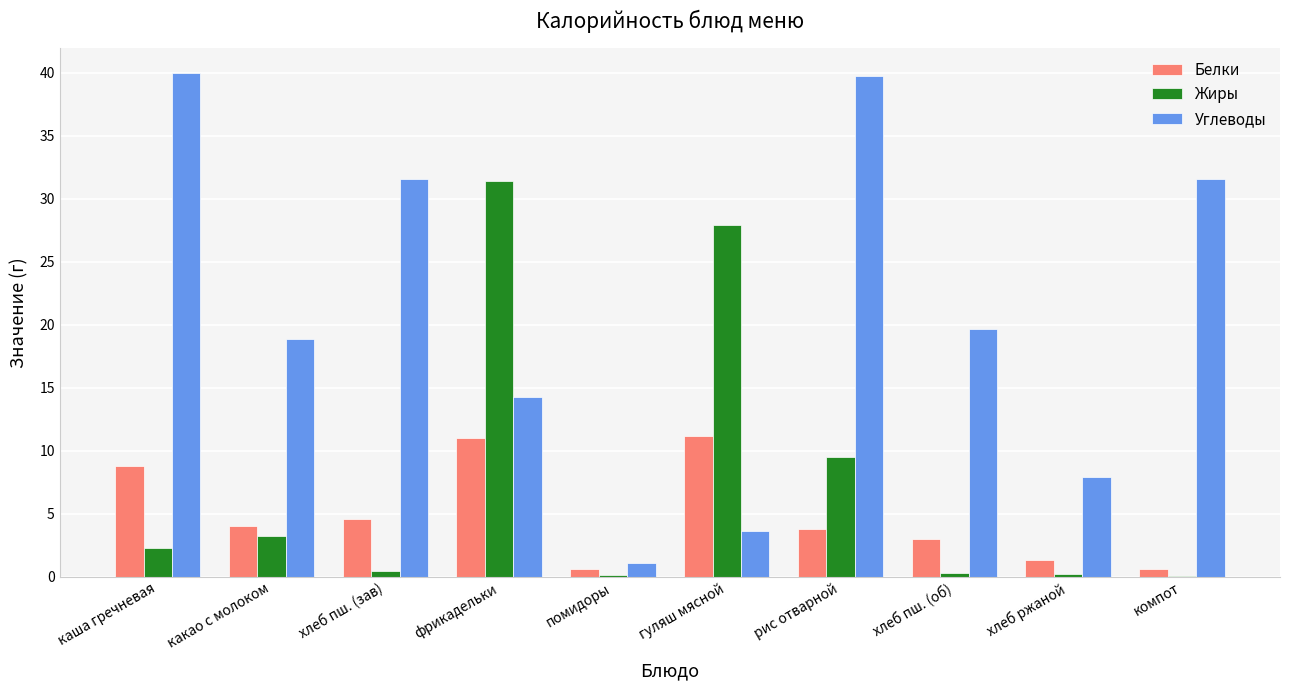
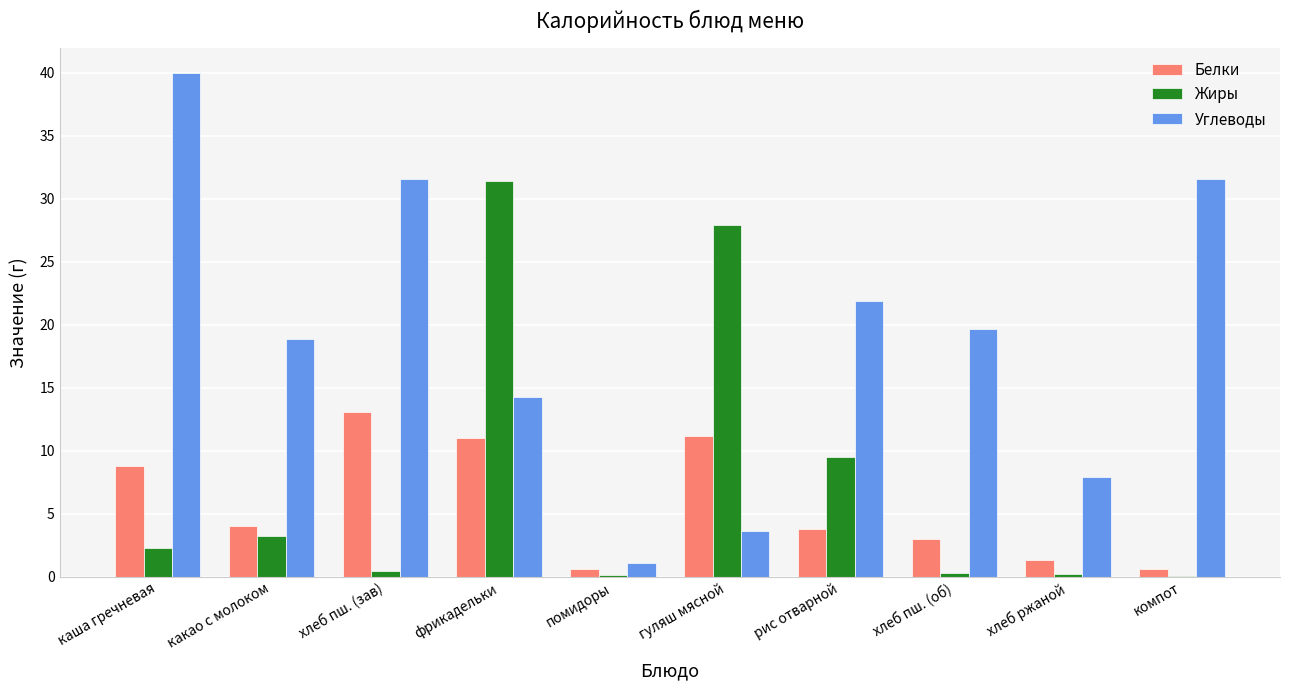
  {
    "Белки": {
      "каша гречневая": 8.8,
      "какао с молоком": 4.0,
-     "хлеб пш. (зав)": 4.6,
+     "хлеб пш. (зав)": 13.1,
      "фрикадельки": 11.0,
      "помидоры": 0.7,
      "гуляш мясной": 11.2,
      "рис отварной": 3.8,
      "хлеб пш. (об)": 3.0,
      "хлеб ржаной": 1.3,
      "компот": 0.6
    },
    "Жиры": {
      "каша гречневая": 2.3,
      "какао с молоком": 3.2,
      "хлеб пш. (зав)": 0.5,
      "фрикадельки": 31.4,
      "гуляш мясной": 27.9,
      "рис отварной": 9.5,
      "хлеб пш. (об)": 0.3,
      "хлеб ржаной": 0.2
    },
    "Углеводы": {
      "каша гречневая": 40.0,
      "какао с молоком": 18.8,
      "хлеб пш. (зав)": 31.6,
      "фрикадельки": 14.2,
      "помидоры": 1.1,
      "гуляш мясной": 3.6,
-     "рис отварной": 39.7,
+     "рис отварной": 21.9,
      "хлеб пш. (об)": 19.7,
      "хлеб ржаной": 7.9,
      "компот": 31.6
    }
  }
